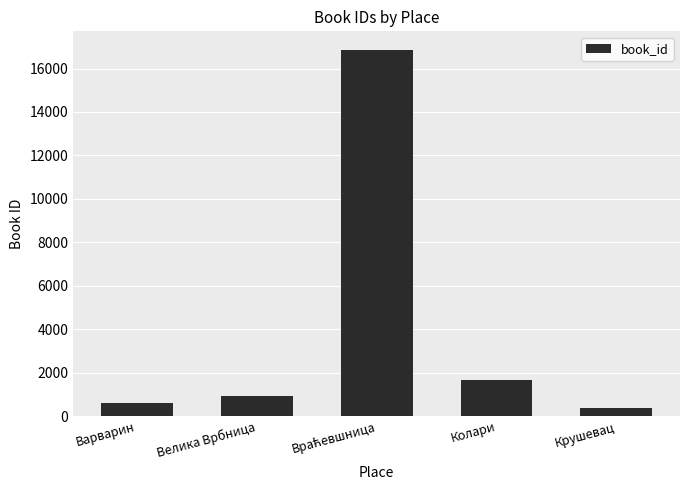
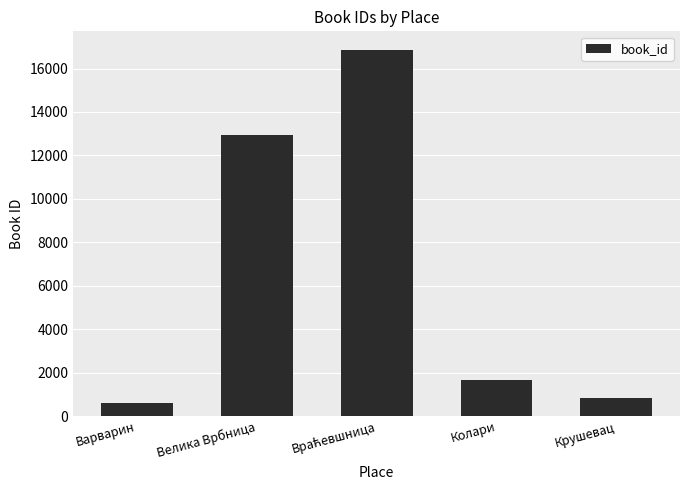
  {
    "Варварин": 600,
-   "Велика Врбница": 900,
+   "Велика Врбница": 12900,
    "Враћевшница": 16900,
    "Колари": 1700,
-   "Крушевац": 400
+   "Крушевац": 800
  }
